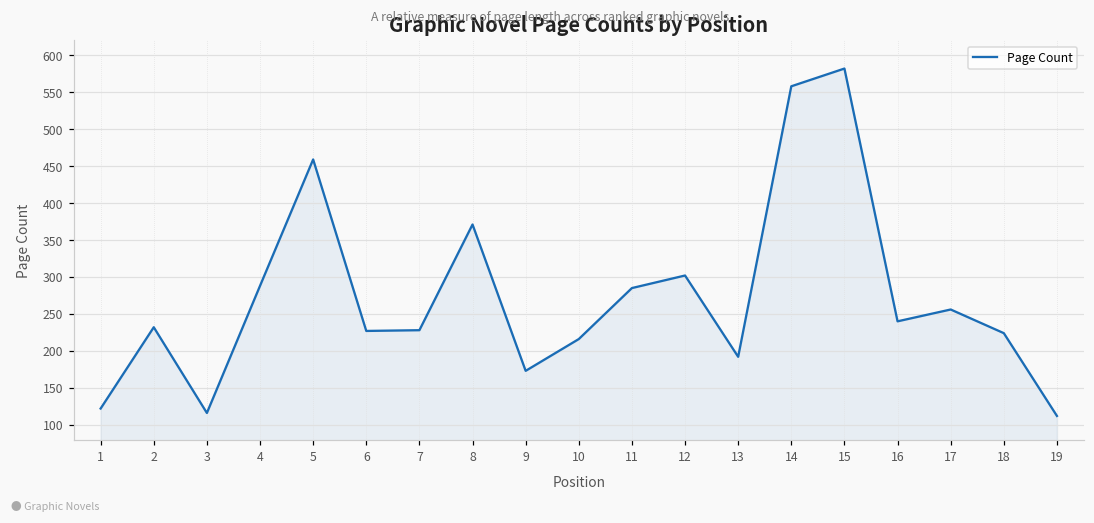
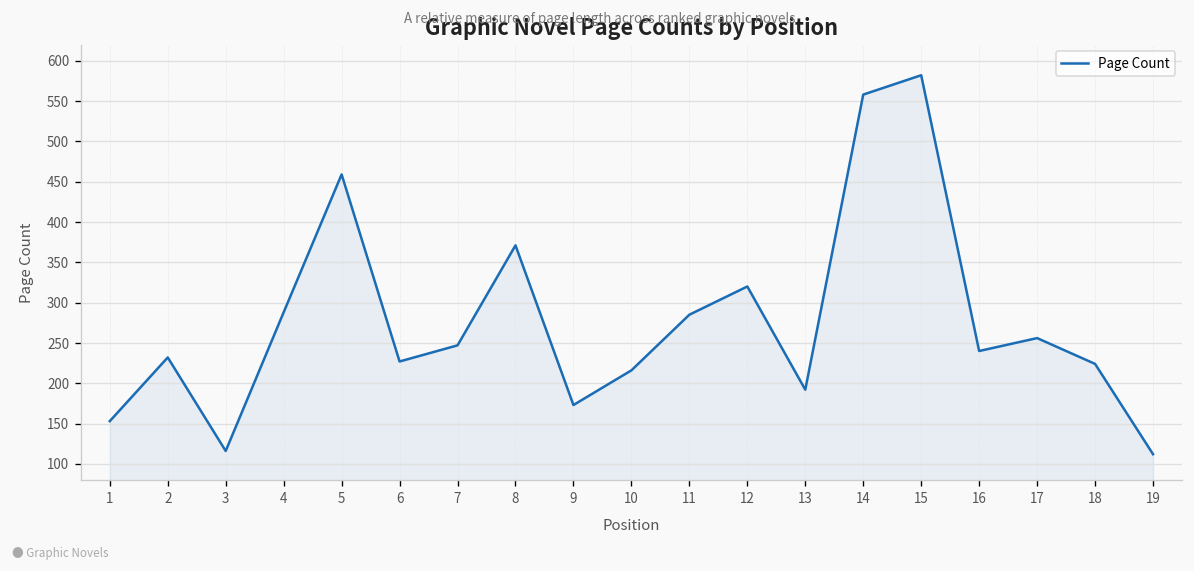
  {
-   "1": 120,
+   "1": 150,
    "2": 230,
    "3": 120,
    "4": 290,
    "5": 460,
    "6": 230,
-   "7": 230,
+   "7": 250,
    "8": 370,
    "9": 170,
    "10": 220,
    "11": 290,
-   "12": 300,
+   "12": 320,
    "13": 190,
    "14": 560,
    "15": 580,
    "16": 240,
    "17": 260,
    "18": 220,
    "19": 110
  }
